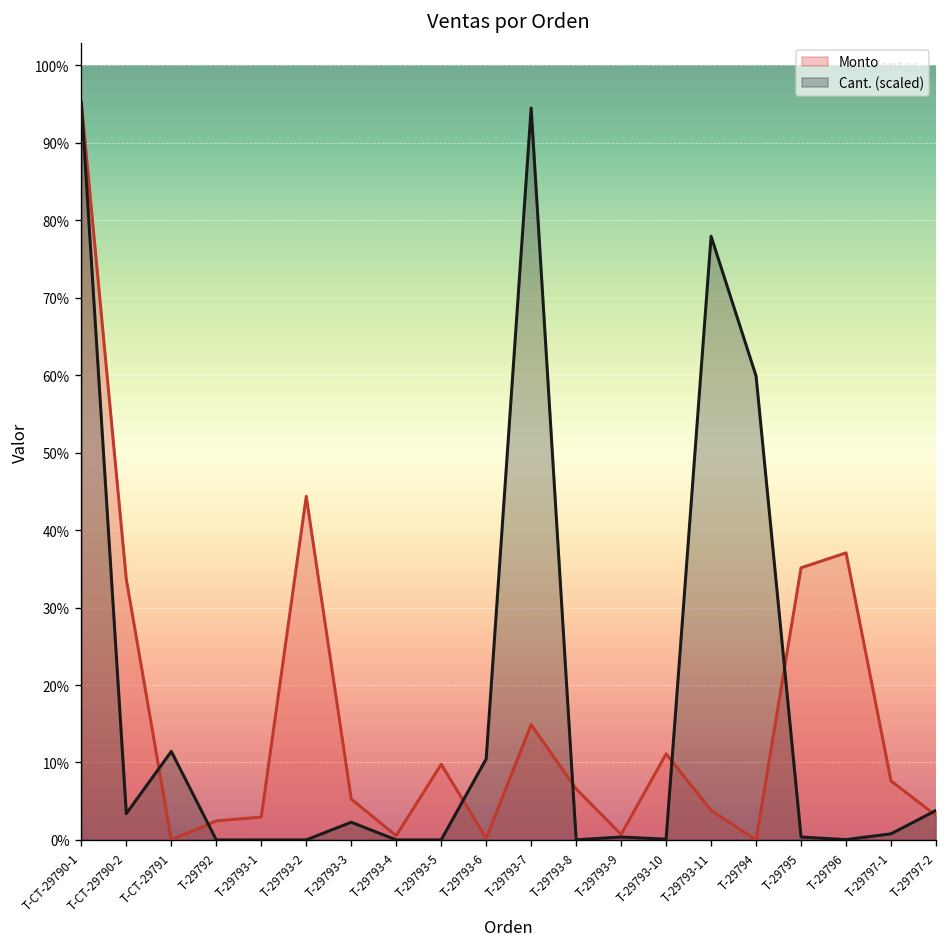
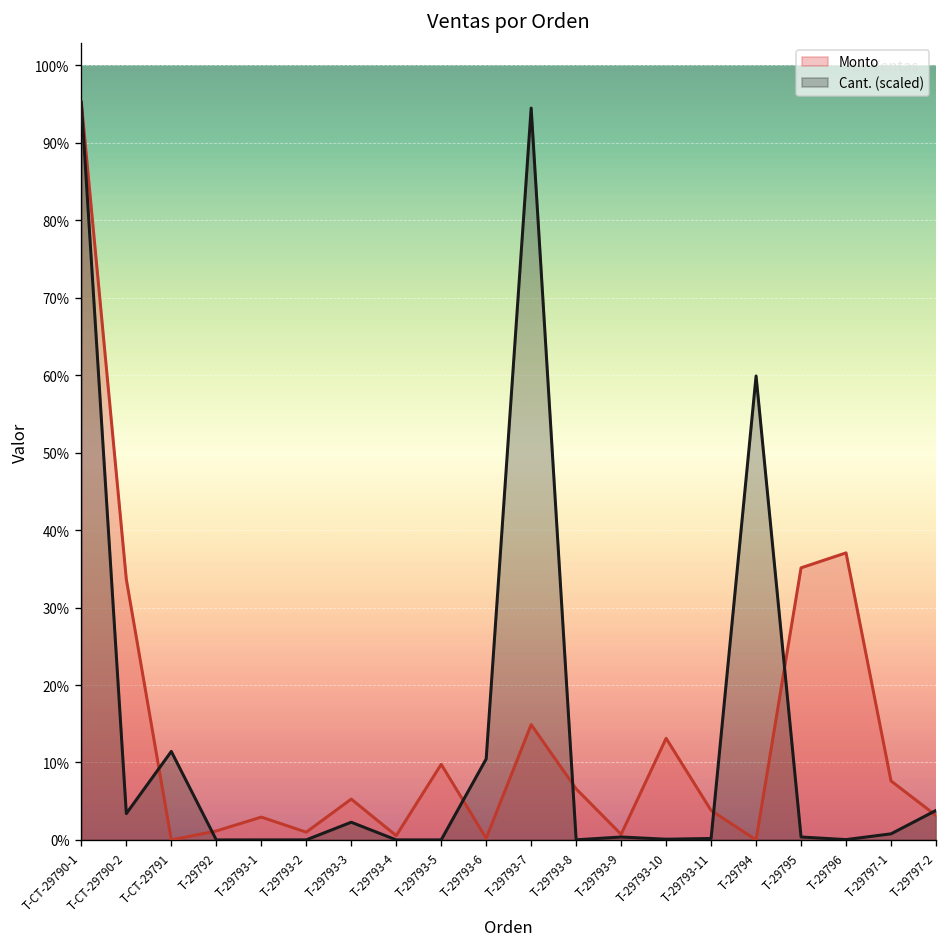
  {
    "Monto": {
      "T-CT-29790-2": "34%",
      "T-CT-29791": "0%",
-     "T-29792": "2%",
+     "T-29792": "1%",
      "T-29793-1": "3%",
-     "T-29793-2": "44%",
+     "T-29793-2": "1%",
      "T-29793-3": "5%",
      "T-29793-4": "1%",
      "T-29793-5": "10%",
      "T-29793-6": "0%",
      "T-29793-7": "15%",
      "T-29793-8": "7%",
-     "T-29793-10": "11%",
+     "T-29793-10": "13%",
      "T-29793-11": "4%",
      "T-29794": "0%",
      "T-29795": "35%",
      "T-29796": "37%",
      "T-29797-1": "8%",
      "T-29797-2": "3%"
    },
    "Cant. (scaled)": {
      "T-CT-29790-2": "3%",
      "T-CT-29791": "11%",
      "T-29792": "0%",
      "T-29793-1": "0%",
      "T-29793-2": "0%",
      "T-29793-3": "2%",
      "T-29793-4": "0%",
      "T-29793-5": "0%",
      "T-29793-6": "10%",
      "T-29793-7": "94%",
      "T-29793-8": "0%",
      "T-29793-10": "0%",
-     "T-29793-11": "78%",
+     "T-29793-11": "0%",
      "T-29794": "60%",
      "T-29795": "0%",
      "T-29796": "0%",
      "T-29797-1": "1%",
      "T-29797-2": "4%"
    }
  }
